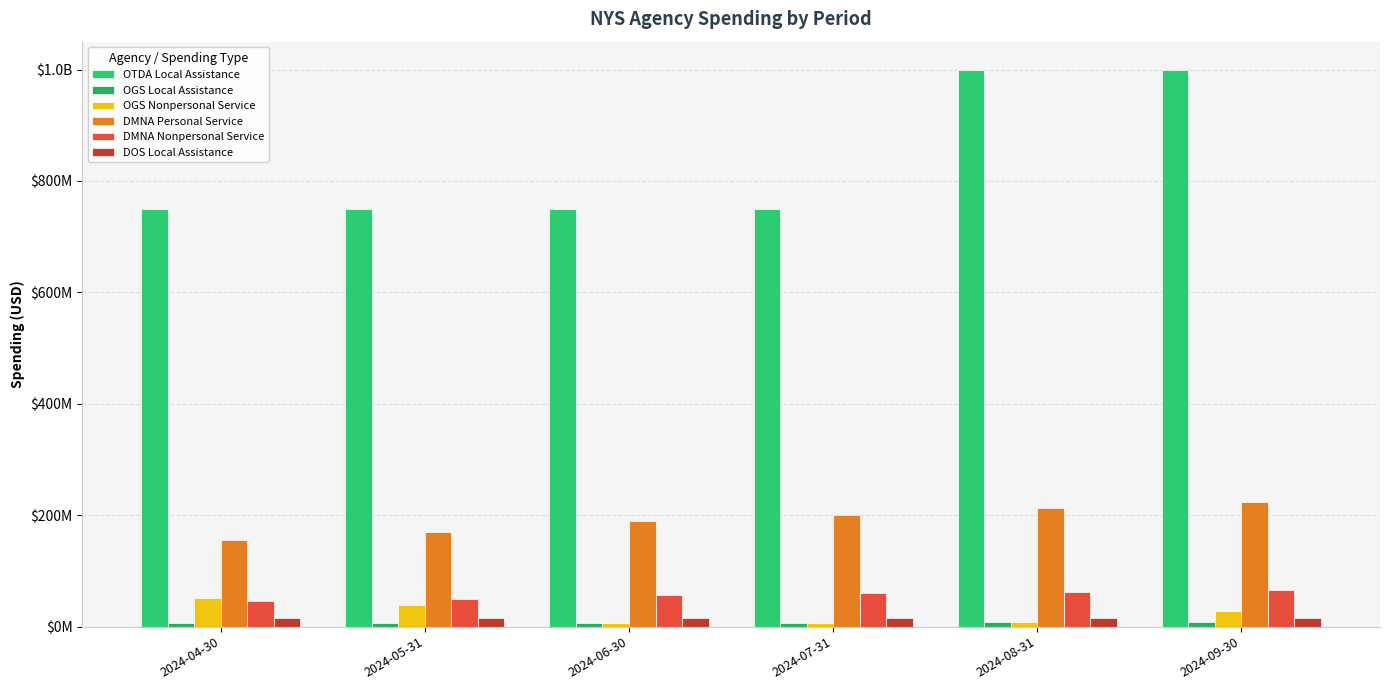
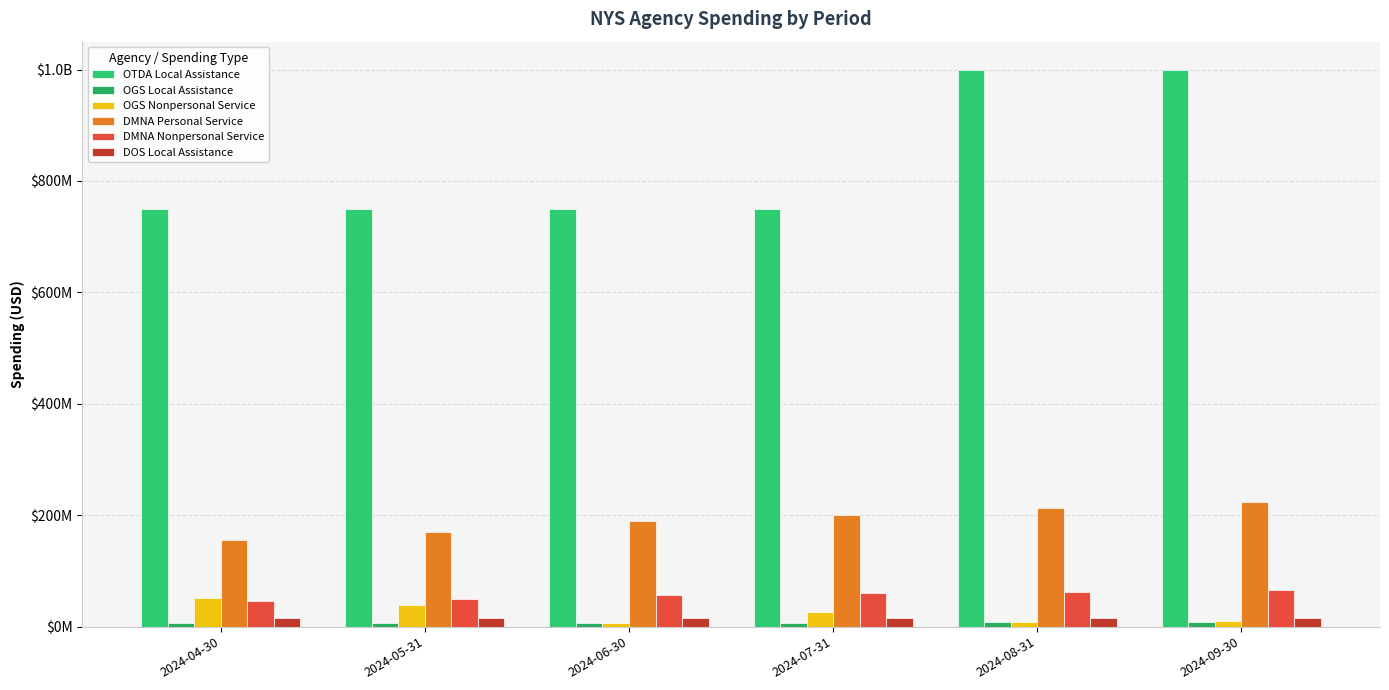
  {
    "OGS Nonpersonal Service": {
      "2024-04-30": "$50000000",
      "2024-05-31": "$40000000",
      "2024-06-30": "$10000000",
-     "2024-07-31": "$10000000",
+     "2024-07-31": "$30000000",
      "2024-08-31": "$10000000",
-     "2024-09-30": "$30000000"
+     "2024-09-30": "$10000000"
    }
  }
